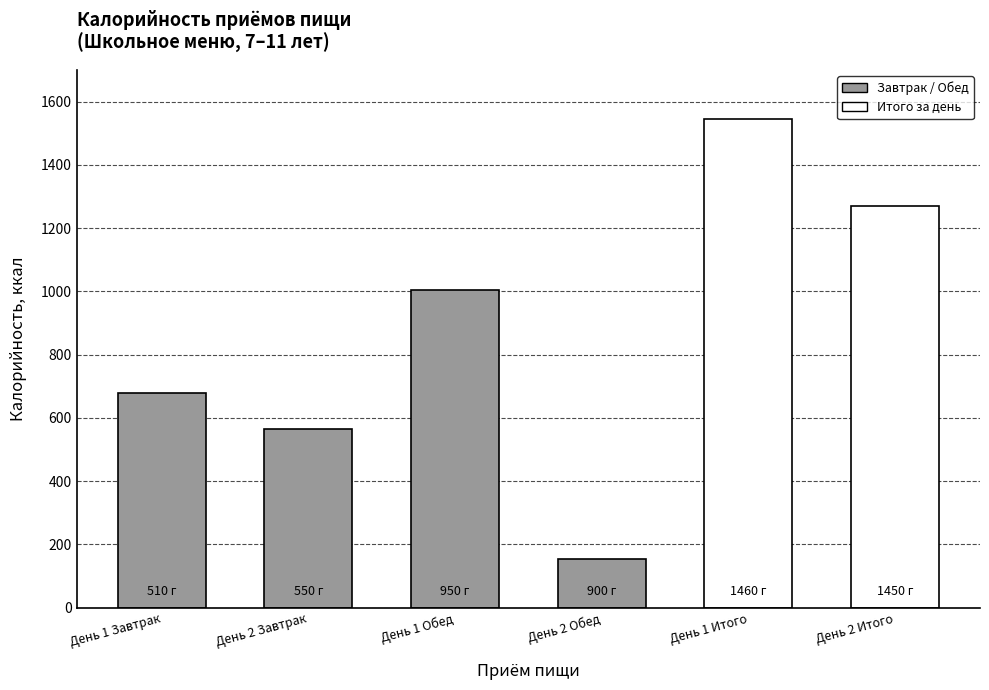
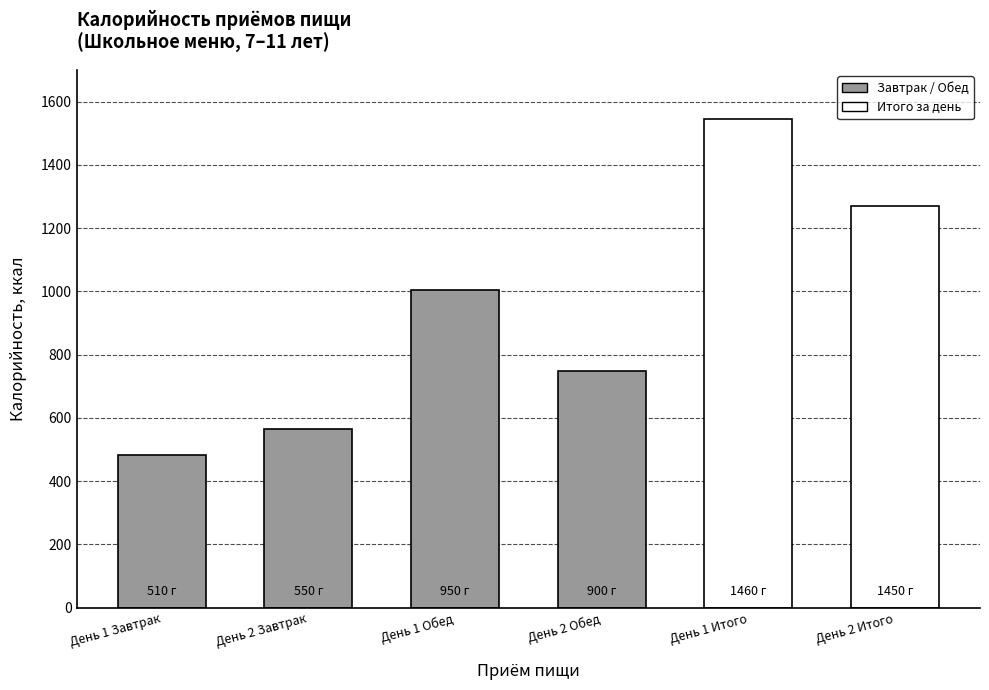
  {
-   "День 1 Завтрак": 680,
-   "День 2 Обед": 160
+   "День 1 Завтрак": 480,
+   "День 2 Обед": 750
  }
